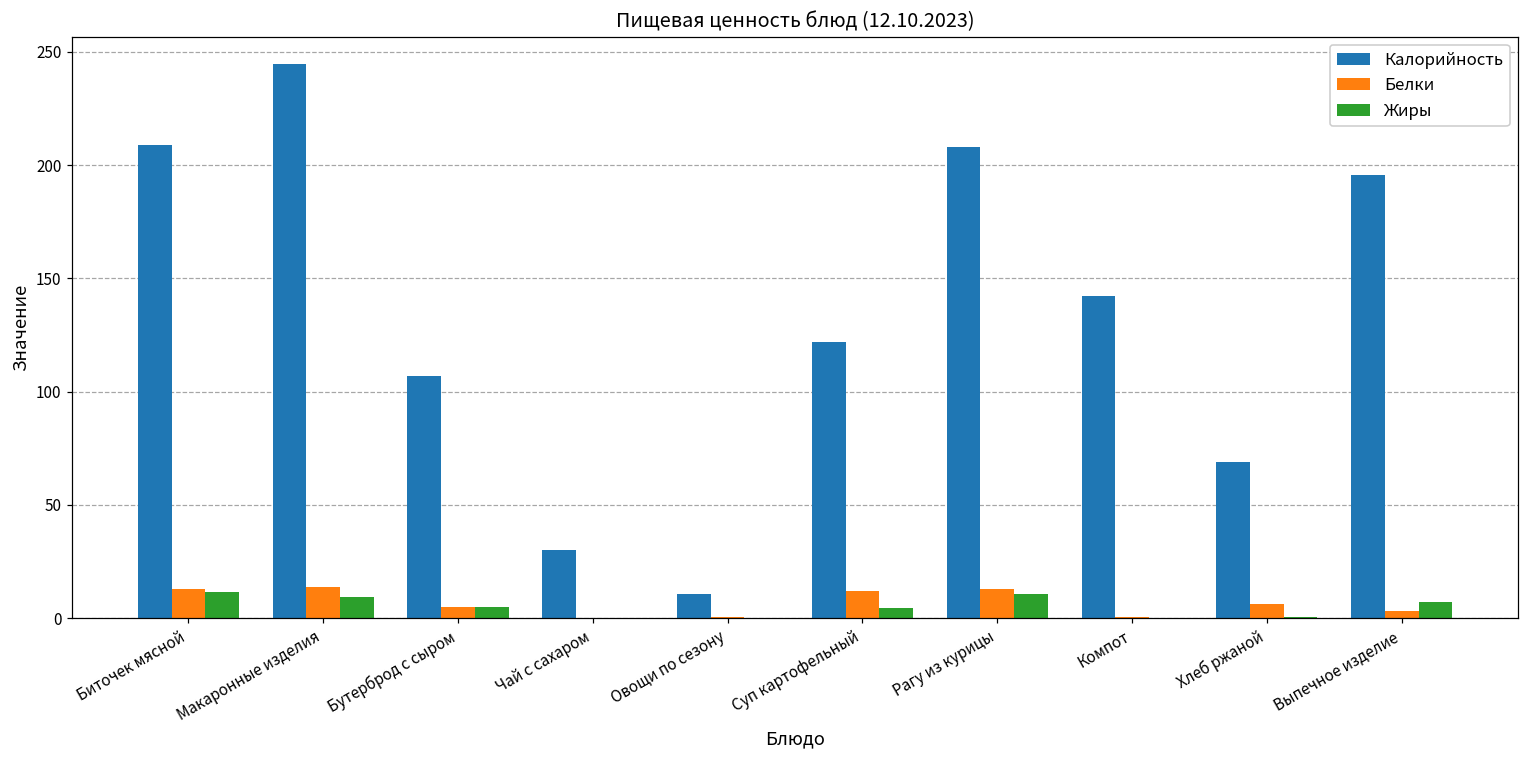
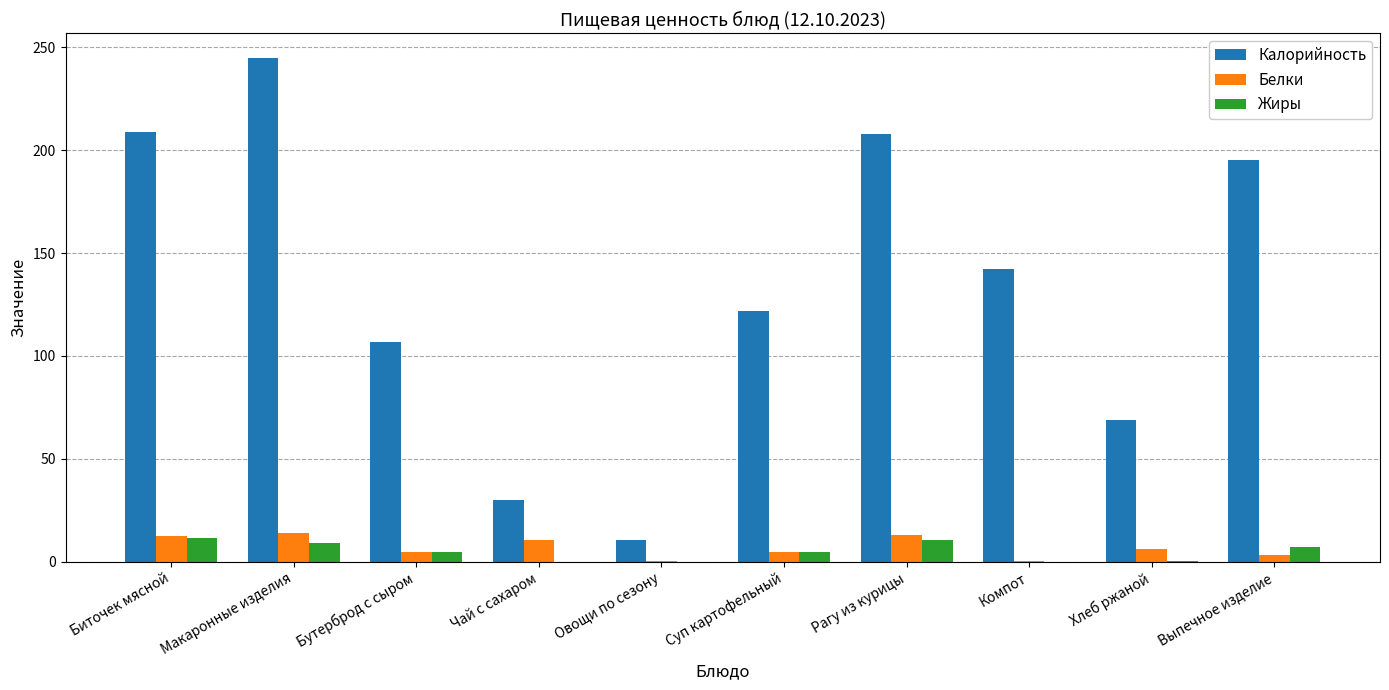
  {
    "Калорийность": {
      "Биточек мясной": 209,
      "Макаронные изделия": 245,
      "Бутерброд с сыром": 107,
      "Чай с сахаром": 30,
      "Овощи по сезону": 11,
      "Суп картофельный": 122,
      "Рагу из курицы": 208,
      "Компот": 142,
      "Хлеб ржаной": 69,
      "Выпечное изделие": 195
    },
    "Белки": {
      "Биточек мясной": 13,
      "Макаронные изделия": 14,
      "Бутерброд с сыром": 5,
-     "Чай с сахаром": 0,
-     "Суп картофельный": 12,
+     "Чай с сахаром": 10,
+     "Суп картофельный": 5,
      "Рагу из курицы": 13,
      "Хлеб ржаной": 6,
      "Выпечное изделие": 3
    },
    "Жиры": {
      "Биточек мясной": 12,
      "Макаронные изделия": 9,
      "Бутерброд с сыром": 5,
      "Суп картофельный": 5,
      "Рагу из курицы": 11,
      "Компот": 0,
      "Выпечное изделие": 7
    }
  }
